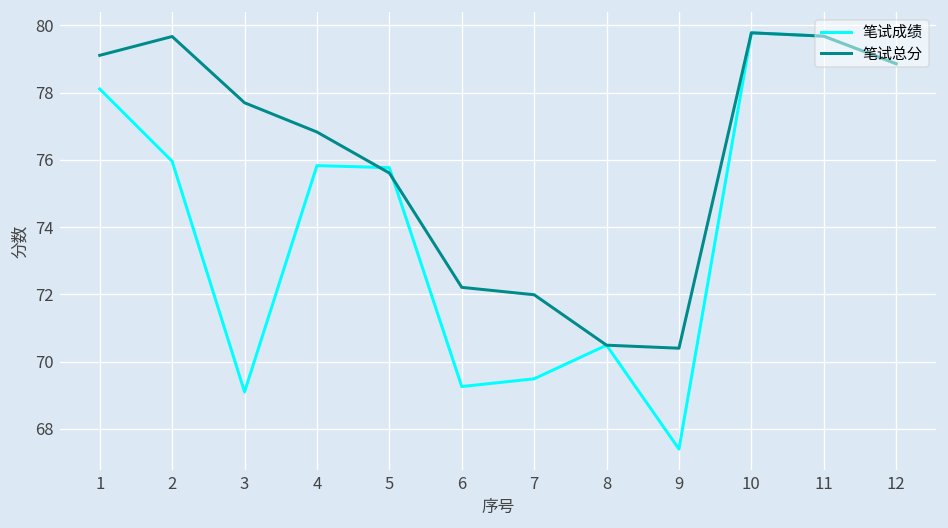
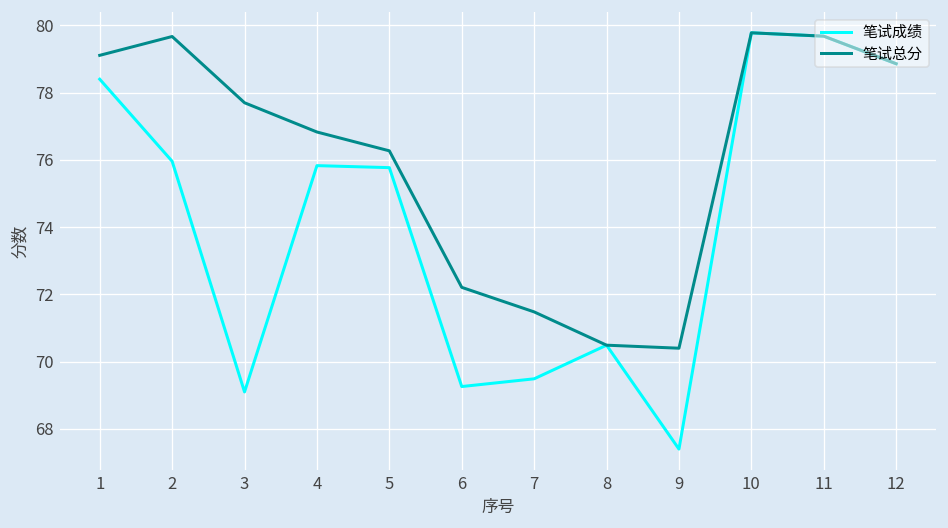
  {
    "笔试成绩": {
-     "1": 78.1,
+     "1": 78.4,
      "2": 76.0,
      "3": 69.1,
      "4": 75.8,
      "5": 75.8,
      "6": 69.3,
      "7": 69.5,
      "9": 67.4
    },
    "笔试总分": {
      "1": 79.1,
      "2": 79.7,
      "3": 77.7,
      "4": 76.8,
-     "5": 75.6,
+     "5": 76.3,
      "6": 72.2,
-     "7": 72.0,
+     "7": 71.5,
      "9": 70.4
    }
  }
